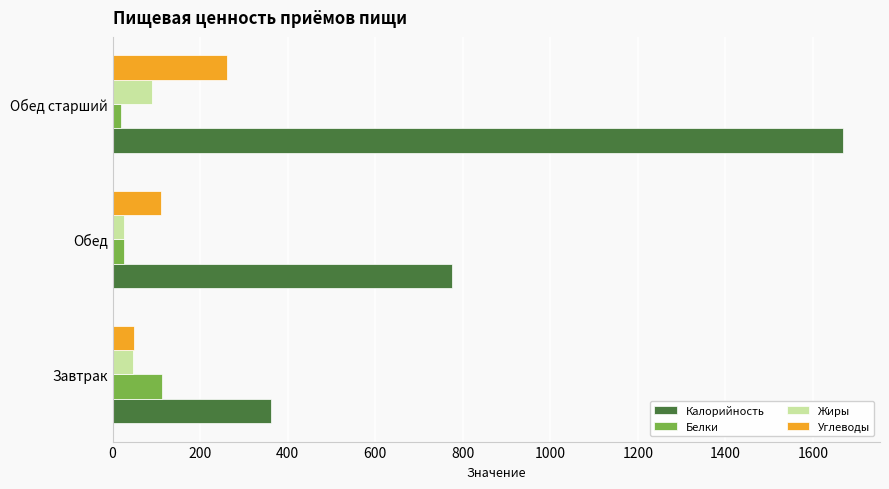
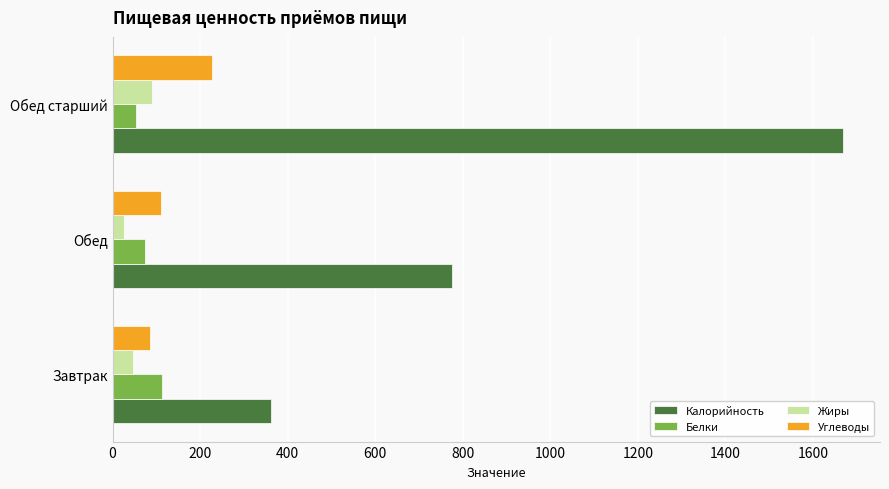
  {
    "Калорийность": {
      "Обед старший": 1670,
      "Обед": 780,
      "Завтрак": 360
    },
    "Белки": {
-     "Обед старший": 20,
-     "Обед": 30,
+     "Обед старший": 50,
+     "Обед": 70,
      "Завтрак": 110
    },
    "Жиры": {
      "Обед старший": 90,
      "Обед": 30,
      "Завтрак": 50
    },
    "Углеводы": {
-     "Обед старший": 260,
+     "Обед старший": 230,
      "Обед": 110,
-     "Завтрак": 50
+     "Завтрак": 90
    }
  }
